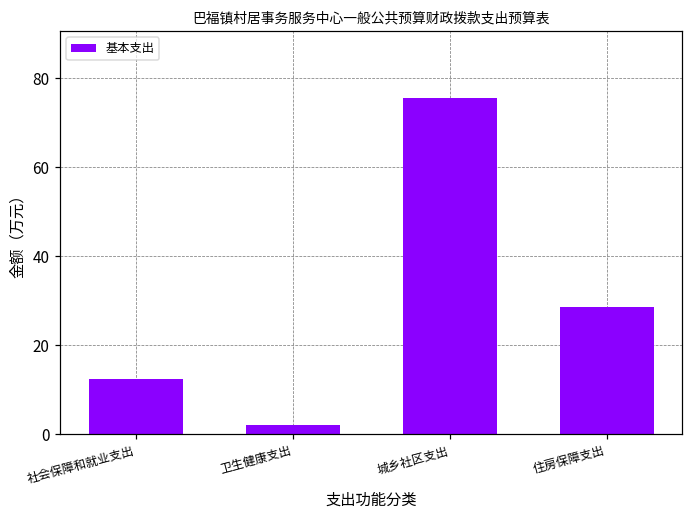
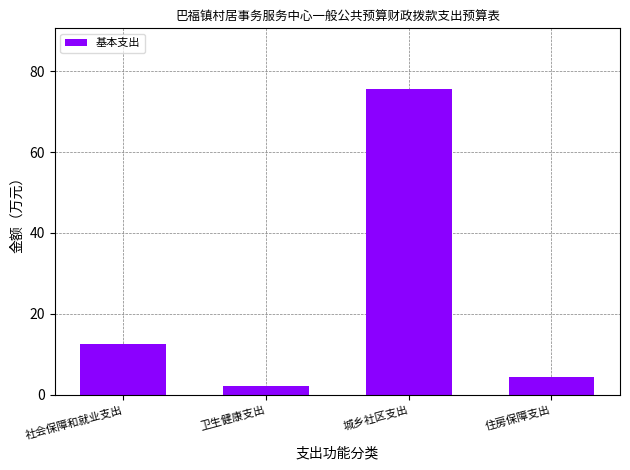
  {
    "社会保障和就业支出": 12,
    "卫生健康支出": 2,
    "城乡社区支出": 76,
-   "住房保障支出": 29
+   "住房保障支出": 4
  }
